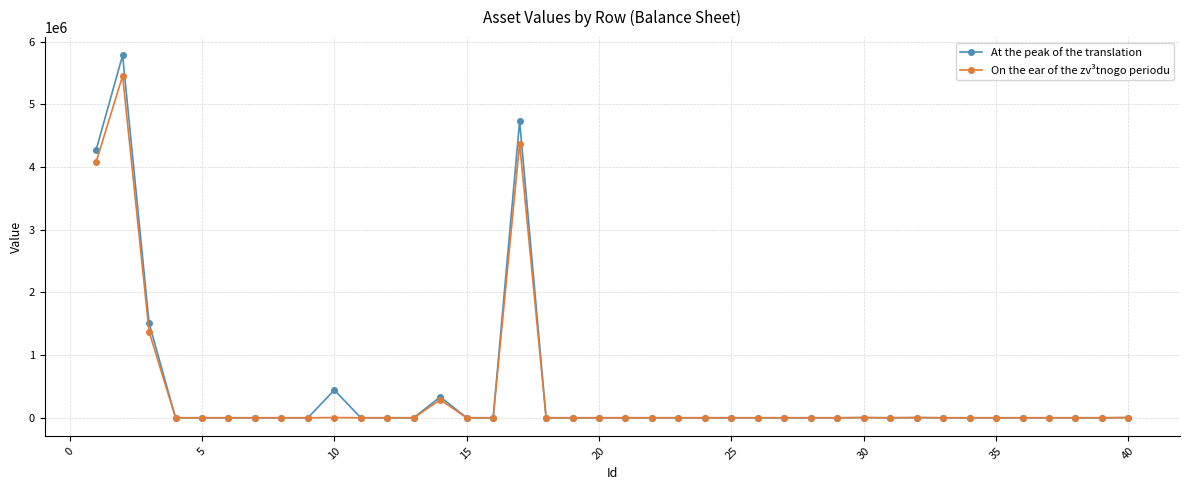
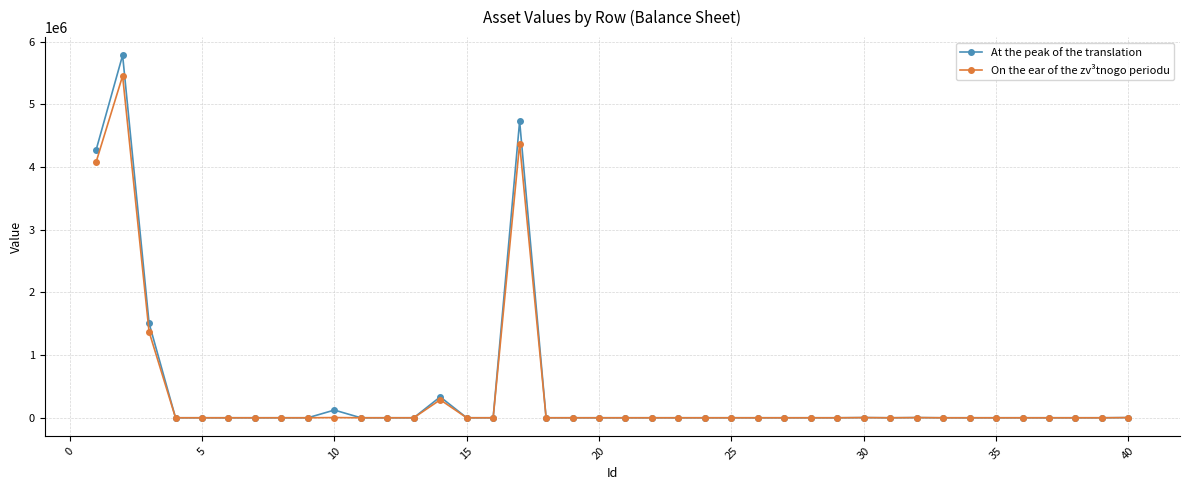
  {
    "At the peak of the translation": {
-     "10": 400000
+     "10": 100000
    },
    "On the ear of the zv³tnogo periodu": {
      "10": 0
    }
  }
